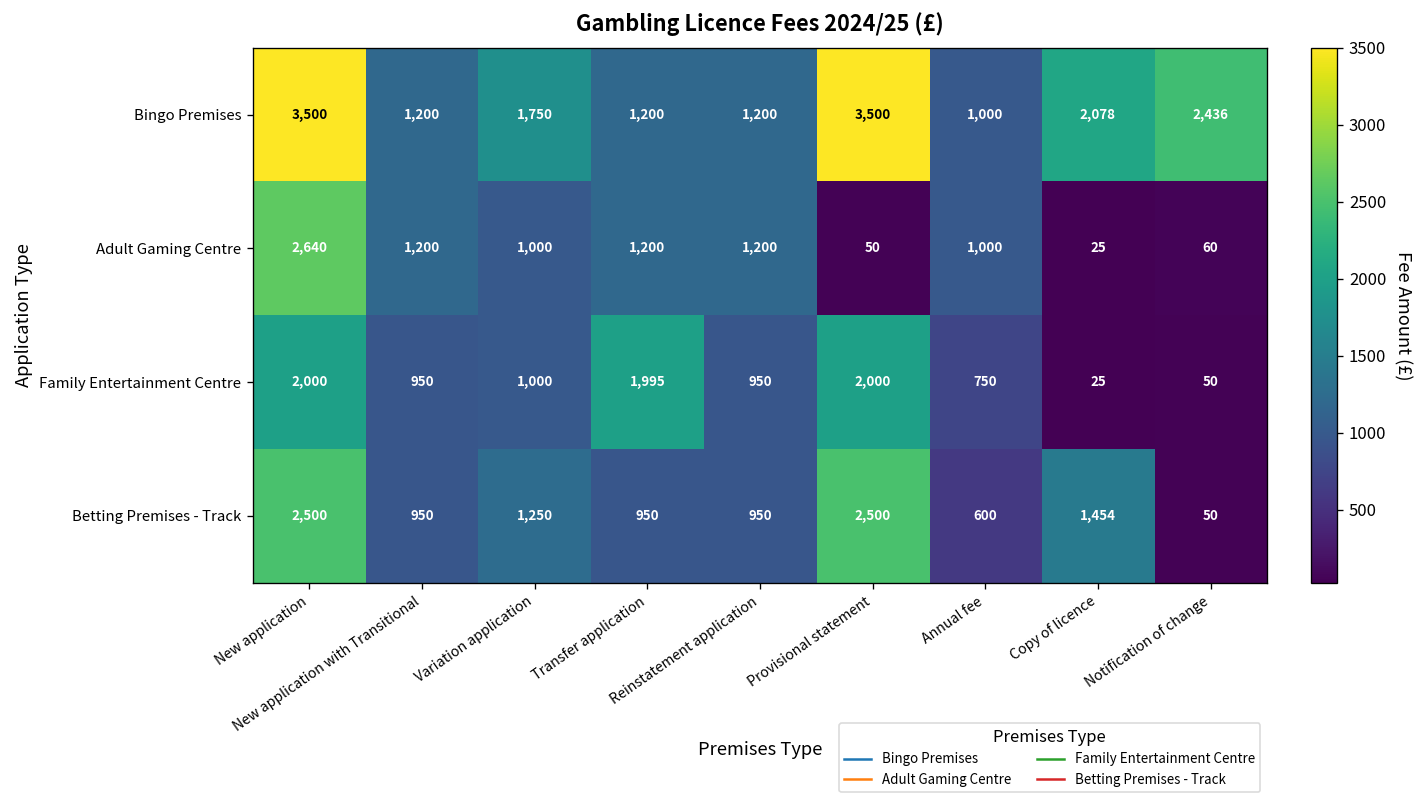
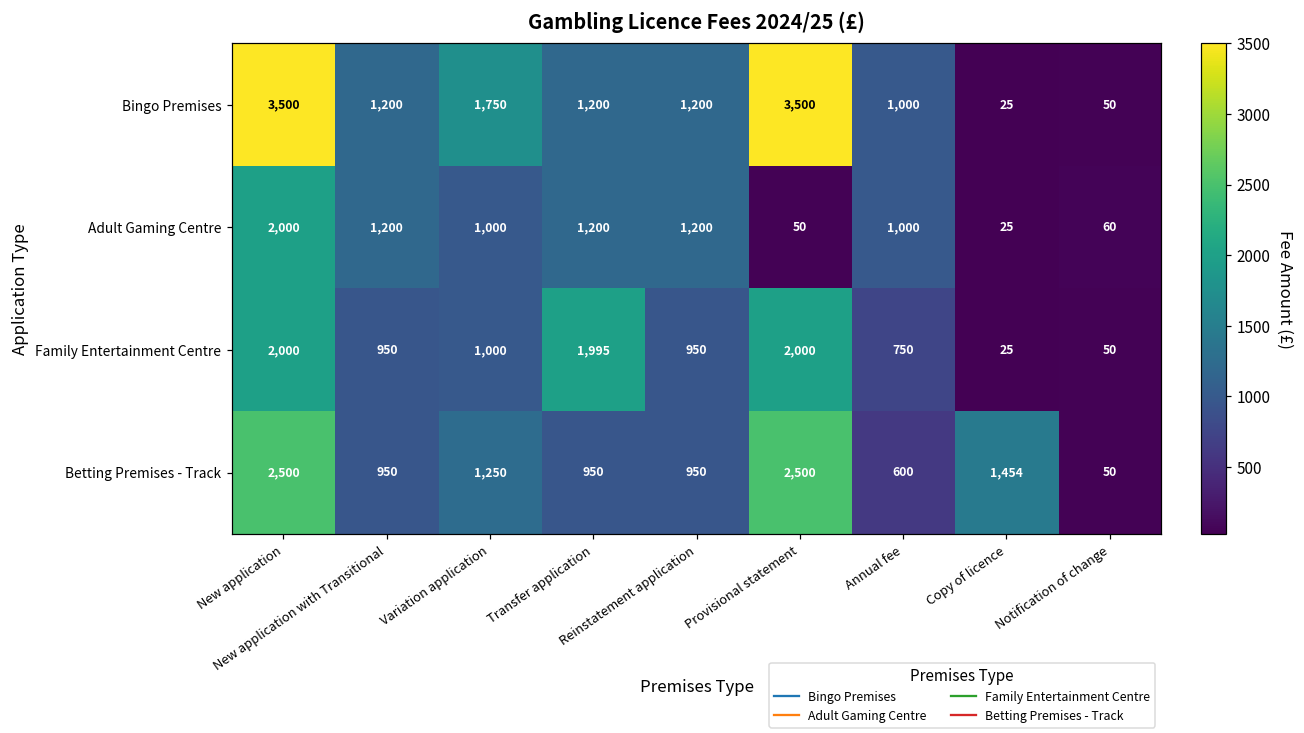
  {
    "Bingo Premises": {
      "New application": "3,500",
      "New application with Transitional": "1,200",
      "Variation application": "1,750",
      "Transfer application": "1,200",
      "Reinstatement application": "1,200",
      "Provisional statement": "3,500",
      "Annual fee": "1,000",
-     "Copy of licence": "2,078",
-     "Notification of change": "2,436"
+     "Copy of licence": "25",
+     "Notification of change": "50"
    },
    "Adult Gaming Centre": {
-     "New application": "2,640",
+     "New application": "2,000",
      "New application with Transitional": "1,200",
      "Variation application": "1,000",
      "Transfer application": "1,200",
      "Reinstatement application": "1,200",
      "Provisional statement": "50",
      "Annual fee": "1,000",
      "Copy of licence": "25",
      "Notification of change": "60"
    },
    "Family Entertainment Centre": {
      "New application": "2,000",
      "New application with Transitional": "950",
      "Variation application": "1,000",
      "Transfer application": "1,995",
      "Reinstatement application": "950",
      "Provisional statement": "2,000",
      "Annual fee": "750",
      "Copy of licence": "25",
      "Notification of change": "50"
    },
    "Betting Premises - Track": {
      "New application": "2,500",
      "New application with Transitional": "950",
      "Variation application": "1,250",
      "Transfer application": "950",
      "Reinstatement application": "950",
      "Provisional statement": "2,500",
      "Annual fee": "600",
      "Copy of licence": "1,454",
      "Notification of change": "50"
    }
  }
